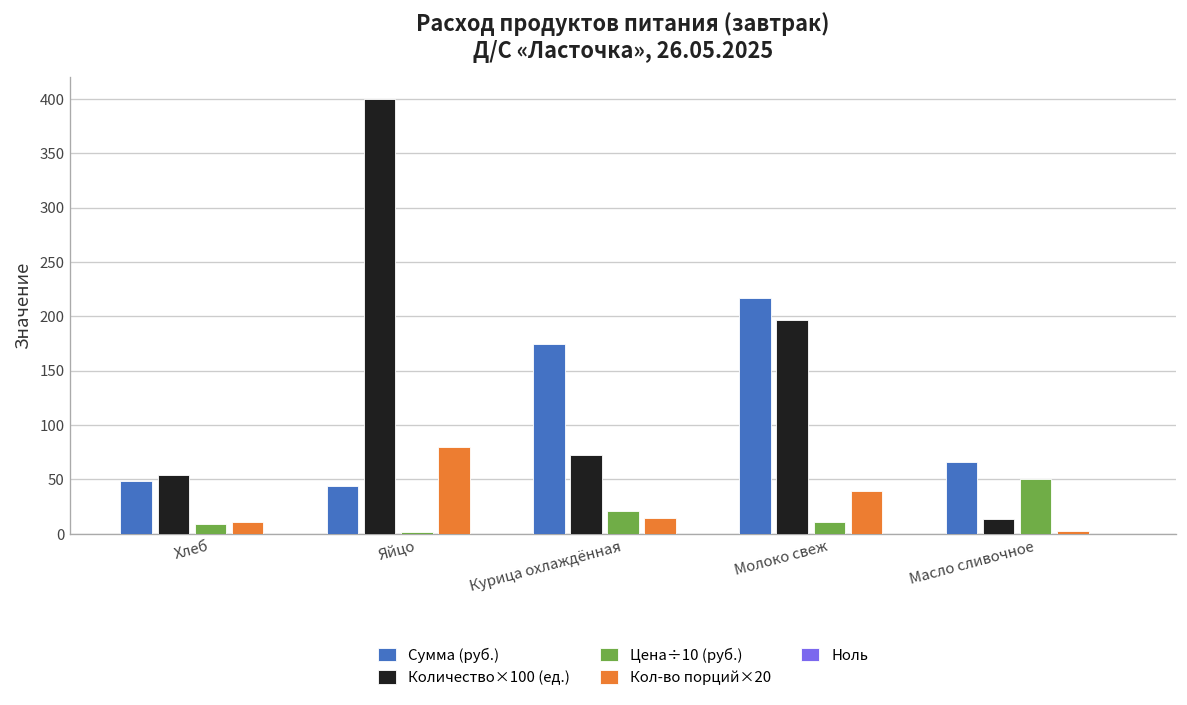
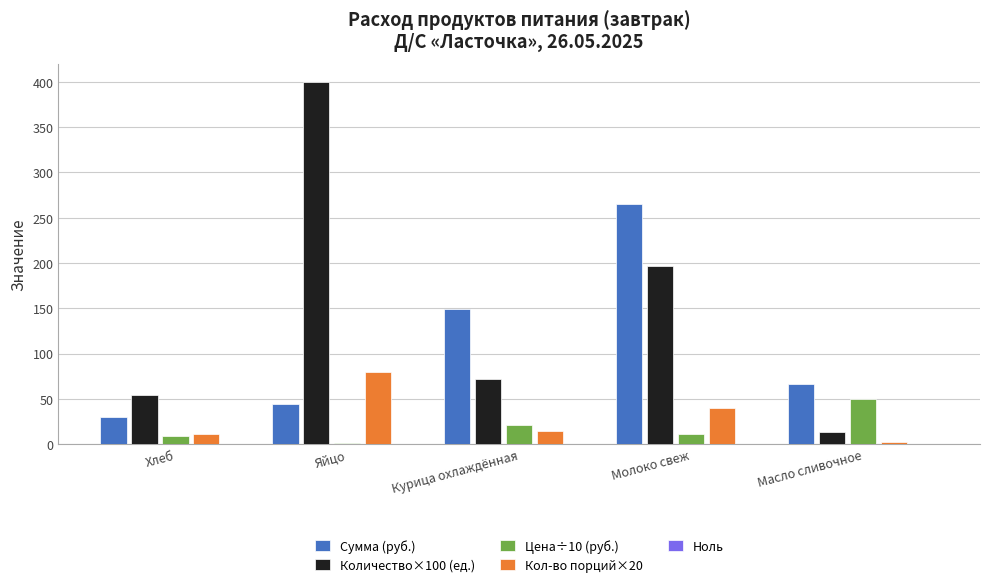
  {
    "Сумма (руб.)": {
-     "Хлеб": 50,
+     "Хлеб": 30,
      "Яйцо": 40,
-     "Курица охлаждённая": 170,
-     "Молоко свеж": 220,
+     "Курица охлаждённая": 150,
+     "Молоко свеж": 260,
      "Масло сливочное": 70
    },
    "Количество×100 (ед.)": {
      "Хлеб": 50,
      "Яйцо": 400,
      "Курица охлаждённая": 70,
      "Молоко свеж": 200,
      "Масло сливочное": 10
    },
    "Цена÷10 (руб.)": {
      "Хлеб": 10,
      "Курица охлаждённая": 20,
      "Молоко свеж": 10,
      "Масло сливочное": 50
    },
    "Кол-во порций×20": {
      "Хлеб": 10,
      "Яйцо": 80,
      "Курица охлаждённая": 10,
      "Молоко свеж": 40
    },
    "Ноль": {
      "Хлеб": 0,
      "Яйцо": 0,
      "Курица охлаждённая": 0,
      "Молоко свеж": 0,
      "Масло сливочное": 0
    }
  }
